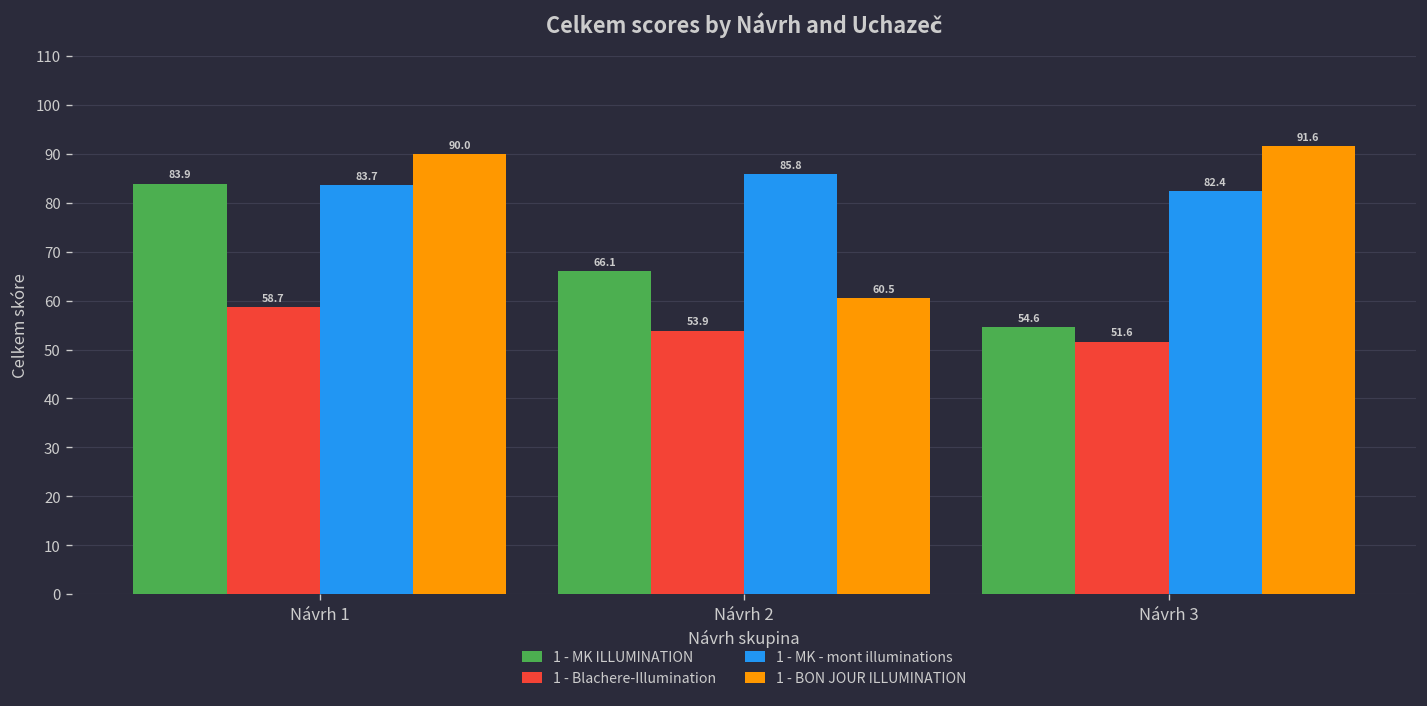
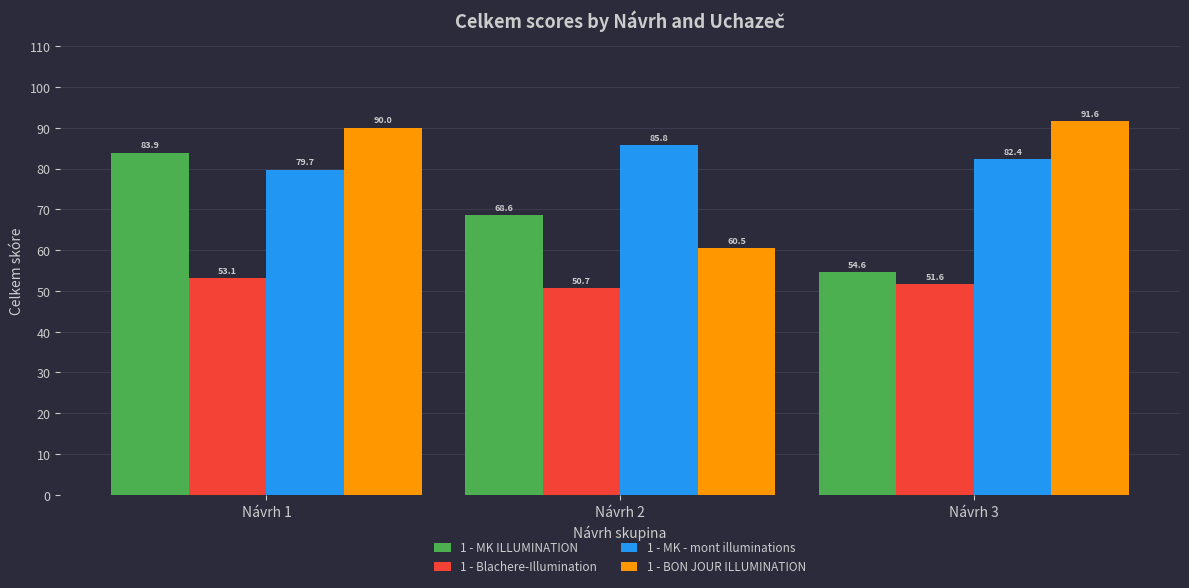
  {
    "1 - MK ILLUMINATION": {
      "Návrh 1": 83.9,
-     "Návrh 2": 66.1,
+     "Návrh 2": 68.6,
      "Návrh 3": 54.6
    },
    "1 - Blachere-Illumination": {
-     "Návrh 1": 58.7,
-     "Návrh 2": 53.9,
+     "Návrh 1": 53.1,
+     "Návrh 2": 50.7,
      "Návrh 3": 51.6
    },
    "1 - MK - mont illuminations": {
-     "Návrh 1": 83.7,
+     "Návrh 1": 79.7,
      "Návrh 2": 85.8,
      "Návrh 3": 82.4
    },
    "1 - BON JOUR ILLUMINATION": {
      "Návrh 1": 90.0,
      "Návrh 2": 60.5,
      "Návrh 3": 91.6
    }
  }
